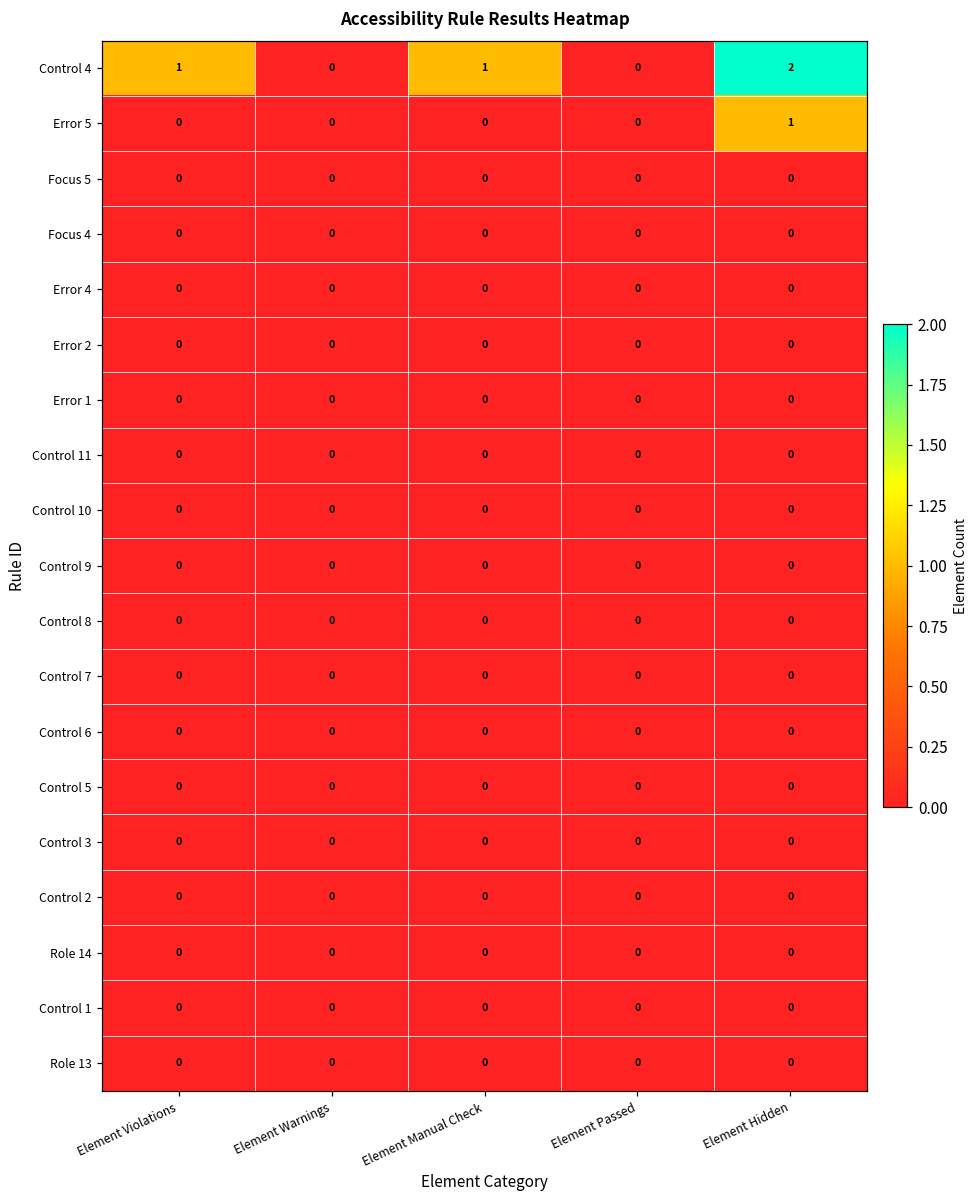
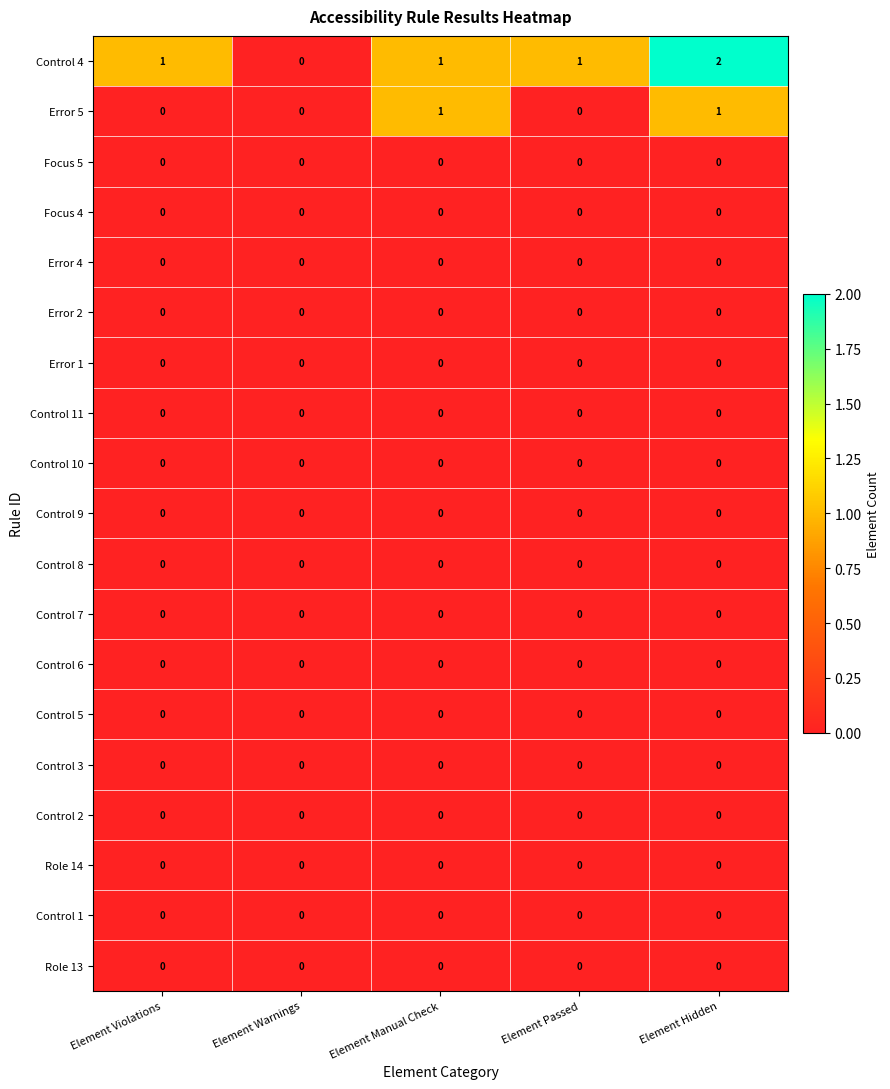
  {
    "Control 4": {
      "Element Violations": 1,
      "Element Warnings": 0,
      "Element Manual Check": 1,
-     "Element Passed": 0,
+     "Element Passed": 1,
      "Element Hidden": 2
    },
    "Error 5": {
      "Element Violations": 0,
      "Element Warnings": 0,
-     "Element Manual Check": 0,
+     "Element Manual Check": 1,
      "Element Passed": 0,
      "Element Hidden": 1
    },
    "Focus 5": {
      "Element Violations": 0,
      "Element Warnings": 0,
      "Element Manual Check": 0,
      "Element Passed": 0,
      "Element Hidden": 0
    },
    "Focus 4": {
      "Element Violations": 0,
      "Element Warnings": 0,
      "Element Manual Check": 0,
      "Element Passed": 0,
      "Element Hidden": 0
    },
    "Error 4": {
      "Element Violations": 0,
      "Element Warnings": 0,
      "Element Manual Check": 0,
      "Element Passed": 0,
      "Element Hidden": 0
    },
    "Error 2": {
      "Element Violations": 0,
      "Element Warnings": 0,
      "Element Manual Check": 0,
      "Element Passed": 0,
      "Element Hidden": 0
    },
    "Error 1": {
      "Element Violations": 0,
      "Element Warnings": 0,
      "Element Manual Check": 0,
      "Element Passed": 0,
      "Element Hidden": 0
    },
    "Control 11": {
      "Element Violations": 0,
      "Element Warnings": 0,
      "Element Manual Check": 0,
      "Element Passed": 0,
      "Element Hidden": 0
    },
    "Control 10": {
      "Element Violations": 0,
      "Element Warnings": 0,
      "Element Manual Check": 0,
      "Element Passed": 0,
      "Element Hidden": 0
    },
    "Control 9": {
      "Element Violations": 0,
      "Element Warnings": 0,
      "Element Manual Check": 0,
      "Element Passed": 0,
      "Element Hidden": 0
    },
    "Control 8": {
      "Element Violations": 0,
      "Element Warnings": 0,
      "Element Manual Check": 0,
      "Element Passed": 0,
      "Element Hidden": 0
    },
    "Control 7": {
      "Element Violations": 0,
      "Element Warnings": 0,
      "Element Manual Check": 0,
      "Element Passed": 0,
      "Element Hidden": 0
    },
    "Control 6": {
      "Element Violations": 0,
      "Element Warnings": 0,
      "Element Manual Check": 0,
      "Element Passed": 0,
      "Element Hidden": 0
    },
    "Control 5": {
      "Element Violations": 0,
      "Element Warnings": 0,
      "Element Manual Check": 0,
      "Element Passed": 0,
      "Element Hidden": 0
    },
    "Control 3": {
      "Element Violations": 0,
      "Element Warnings": 0,
      "Element Manual Check": 0,
      "Element Passed": 0,
      "Element Hidden": 0
    },
    "Control 2": {
      "Element Violations": 0,
      "Element Warnings": 0,
      "Element Manual Check": 0,
      "Element Passed": 0,
      "Element Hidden": 0
    },
    "Role 14": {
      "Element Violations": 0,
      "Element Warnings": 0,
      "Element Manual Check": 0,
      "Element Passed": 0,
      "Element Hidden": 0
    },
    "Control 1": {
      "Element Violations": 0,
      "Element Warnings": 0,
      "Element Manual Check": 0,
      "Element Passed": 0,
      "Element Hidden": 0
    },
    "Role 13": {
      "Element Violations": 0,
      "Element Warnings": 0,
      "Element Manual Check": 0,
      "Element Passed": 0,
      "Element Hidden": 0
    }
  }
